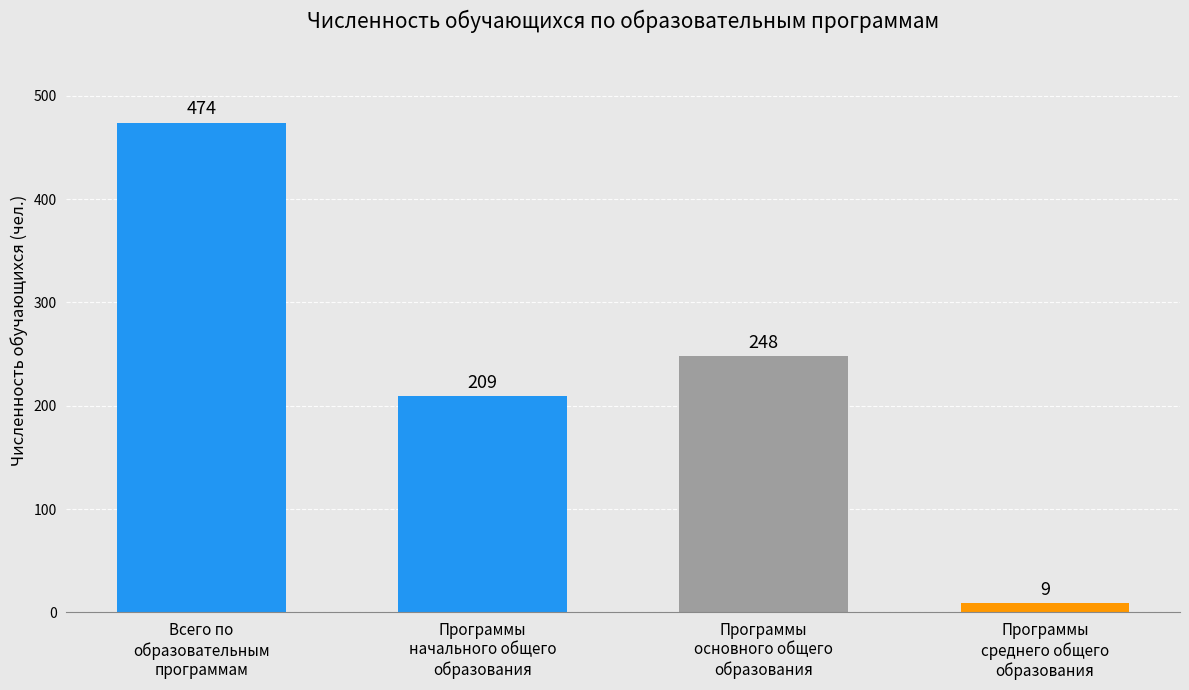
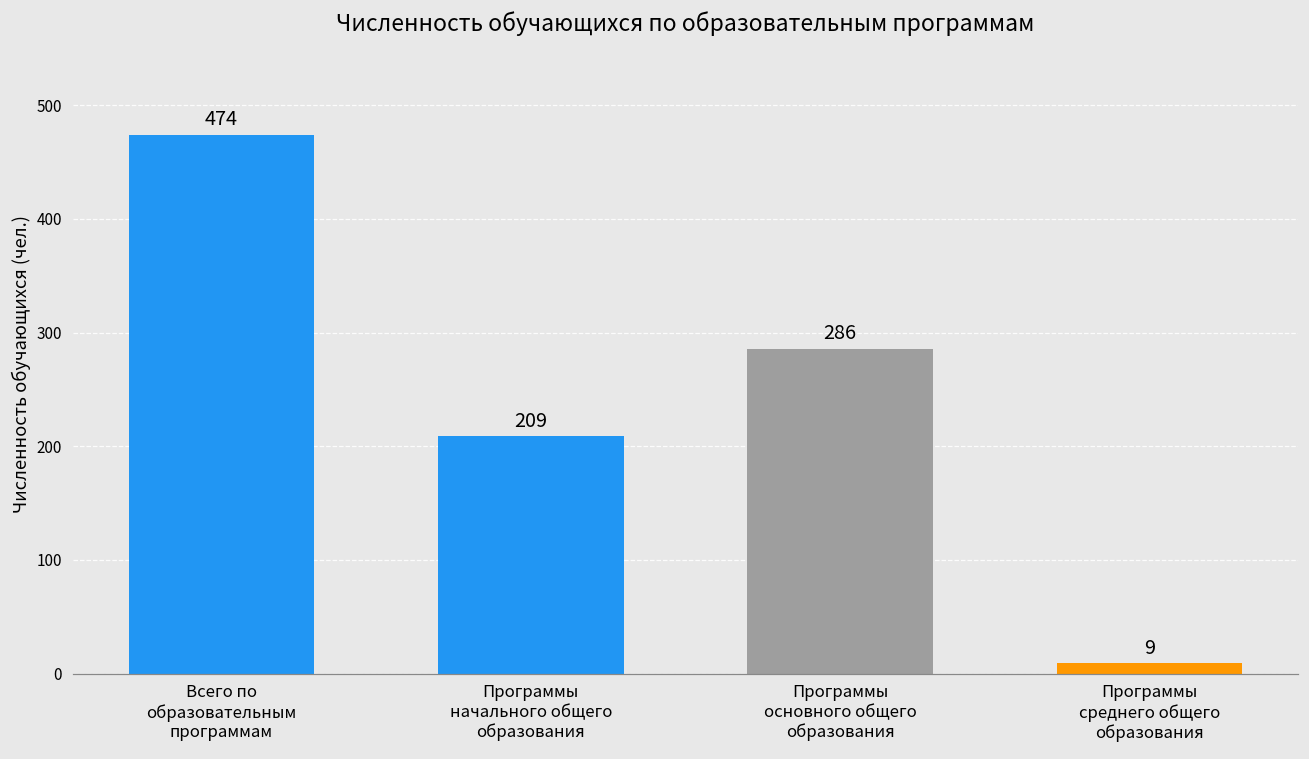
  {
    "Всего по образовательным программам": 474,
    "Программы начального общего образования": 209,
-   "Программы основного общего образования": 248,
+   "Программы основного общего образования": 286,
    "Программы среднего общего образования": 9
  }
